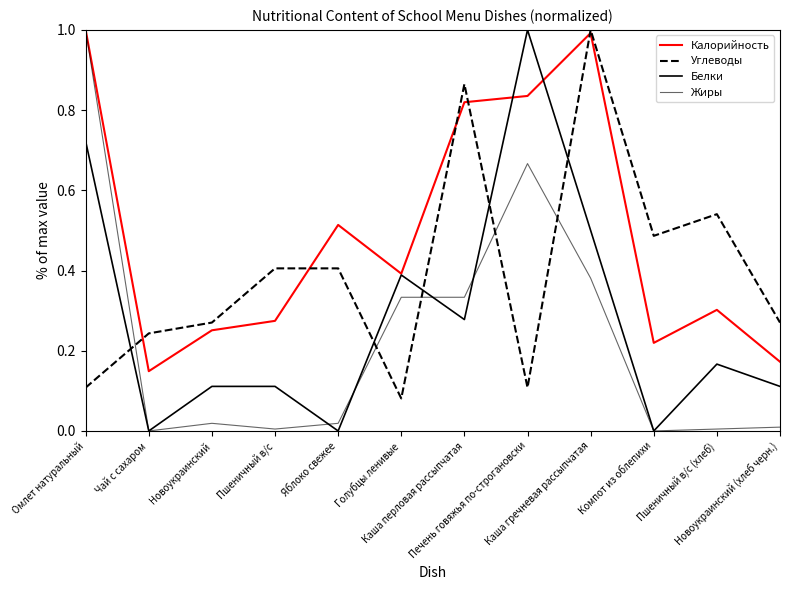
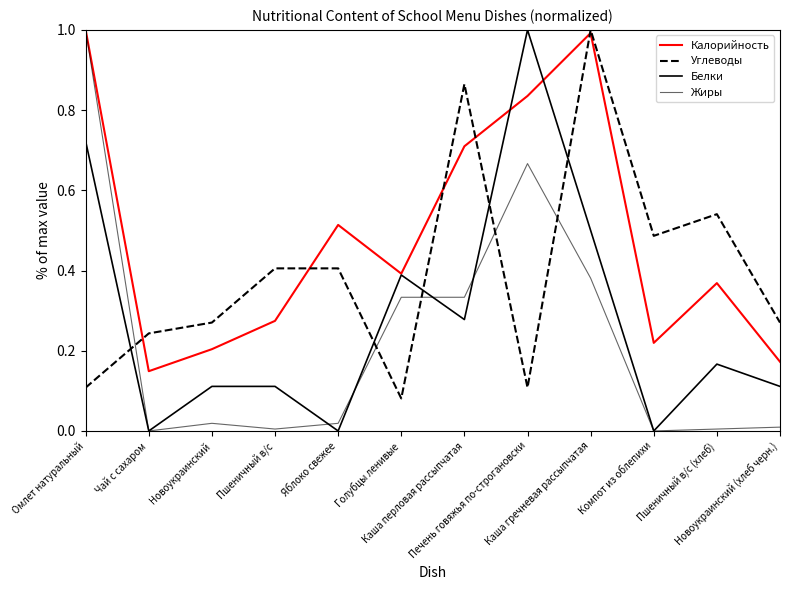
  {
    "Калорийность": {
      "Чай с сахаром": 0.15,
-     "Новоукраинский": 0.25,
+     "Новоукраинский": 0.20,
      "Пшеничный в/с": 0.27,
      "Яблоко свежее": 0.51,
-     "Каша перловая рассыпчатая": 0.82,
+     "Каша перловая рассыпчатая": 0.71,
      "Печень говяжья по-строгановски": 0.84,
      "Каша гречневая рассыпчатая": 0.99,
      "Компот из облепихи": 0.22,
-     "Пшеничный в/с (хлеб)": 0.30,
+     "Пшеничный в/с (хлеб)": 0.37,
      "Новоукраинский (хлеб черн.)": 0.17
    }
  }
